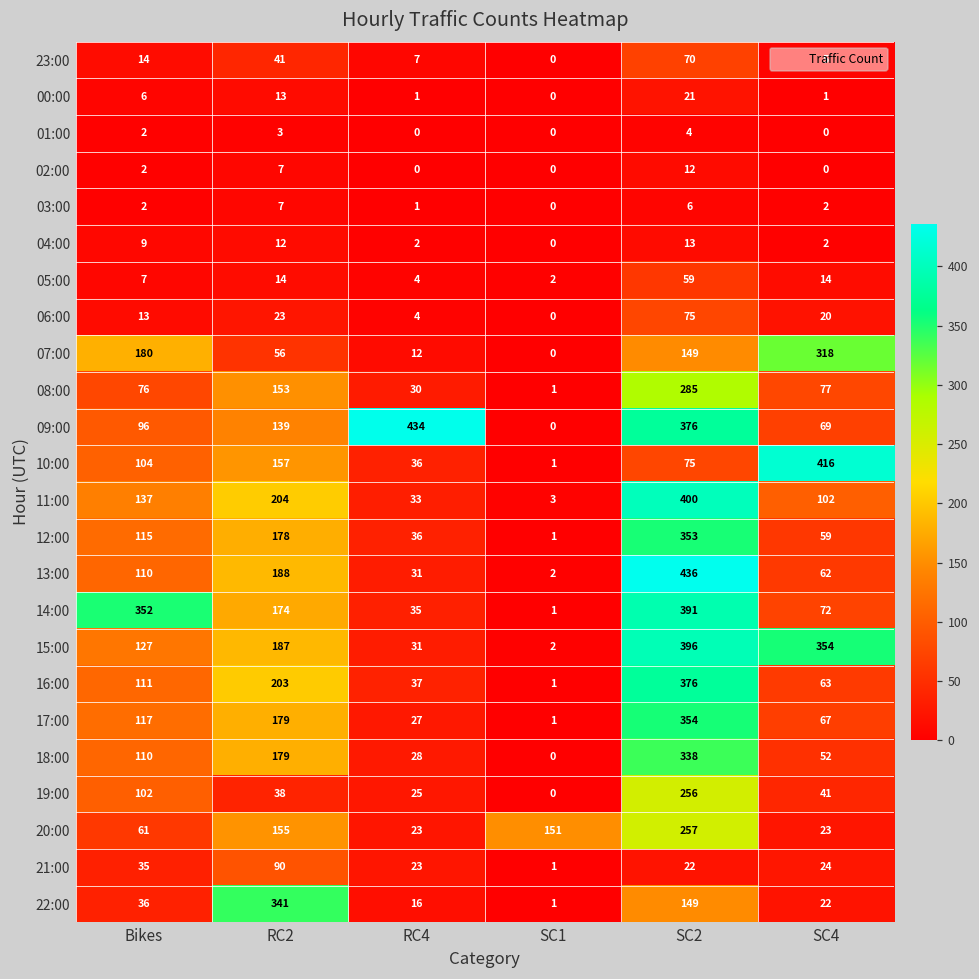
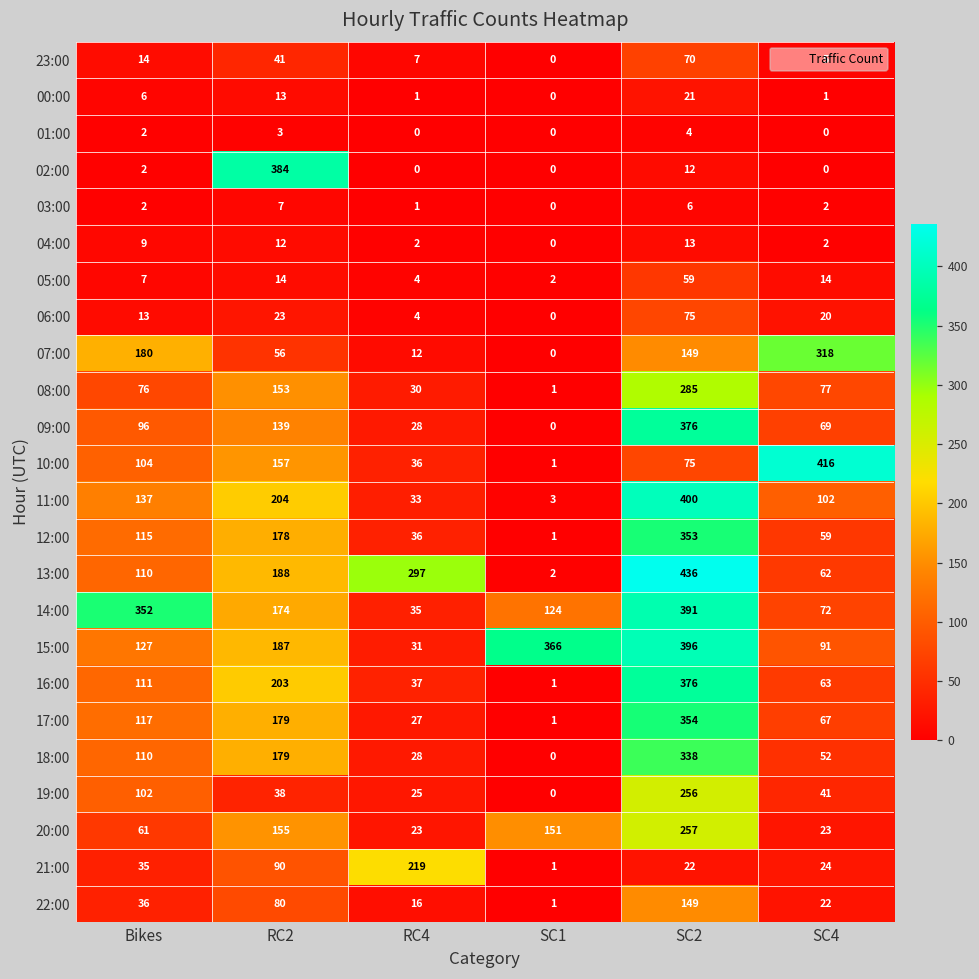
  {
    "23:00": {
      "Bikes": 14,
      "RC2": 41,
      "RC4": 7,
      "SC1": 0,
      "SC2": 70
    },
    "00:00": {
      "Bikes": 6,
      "RC2": 13,
      "RC4": 1,
      "SC1": 0,
      "SC2": 21,
      "SC4": 1
    },
    "01:00": {
      "Bikes": 2,
      "RC2": 3,
      "RC4": 0,
      "SC1": 0,
      "SC2": 4,
      "SC4": 0
    },
    "02:00": {
      "Bikes": 2,
-     "RC2": 7,
+     "RC2": 384,
      "RC4": 0,
      "SC1": 0,
      "SC2": 12,
      "SC4": 0
    },
    "03:00": {
      "Bikes": 2,
      "RC2": 7,
      "RC4": 1,
      "SC1": 0,
      "SC2": 6,
      "SC4": 2
    },
    "04:00": {
      "Bikes": 9,
      "RC2": 12,
      "RC4": 2,
      "SC1": 0,
      "SC2": 13,
      "SC4": 2
    },
    "05:00": {
      "Bikes": 7,
      "RC2": 14,
      "RC4": 4,
      "SC1": 2,
      "SC2": 59,
      "SC4": 14
    },
    "06:00": {
      "Bikes": 13,
      "RC2": 23,
      "RC4": 4,
      "SC1": 0,
      "SC2": 75,
      "SC4": 20
    },
    "07:00": {
      "Bikes": 180,
      "RC2": 56,
      "RC4": 12,
      "SC1": 0,
      "SC2": 149,
      "SC4": 318
    },
    "08:00": {
      "Bikes": 76,
      "RC2": 153,
      "RC4": 30,
      "SC1": 1,
      "SC2": 285,
      "SC4": 77
    },
    "09:00": {
      "Bikes": 96,
      "RC2": 139,
-     "RC4": 434,
+     "RC4": 28,
      "SC1": 0,
      "SC2": 376,
      "SC4": 69
    },
    "10:00": {
      "Bikes": 104,
      "RC2": 157,
      "RC4": 36,
      "SC1": 1,
      "SC2": 75,
      "SC4": 416
    },
    "11:00": {
      "Bikes": 137,
      "RC2": 204,
      "RC4": 33,
      "SC1": 3,
      "SC2": 400,
      "SC4": 102
    },
    "12:00": {
      "Bikes": 115,
      "RC2": 178,
      "RC4": 36,
      "SC1": 1,
      "SC2": 353,
      "SC4": 59
    },
    "13:00": {
      "Bikes": 110,
      "RC2": 188,
-     "RC4": 31,
+     "RC4": 297,
      "SC1": 2,
      "SC2": 436,
      "SC4": 62
    },
    "14:00": {
      "Bikes": 352,
      "RC2": 174,
      "RC4": 35,
-     "SC1": 1,
+     "SC1": 124,
      "SC2": 391,
      "SC4": 72
    },
    "15:00": {
      "Bikes": 127,
      "RC2": 187,
      "RC4": 31,
-     "SC1": 2,
+     "SC1": 366,
      "SC2": 396,
-     "SC4": 354
+     "SC4": 91
    },
    "16:00": {
      "Bikes": 111,
      "RC2": 203,
      "RC4": 37,
      "SC1": 1,
      "SC2": 376,
      "SC4": 63
    },
    "17:00": {
      "Bikes": 117,
      "RC2": 179,
      "RC4": 27,
      "SC1": 1,
      "SC2": 354,
      "SC4": 67
    },
    "18:00": {
      "Bikes": 110,
      "RC2": 179,
      "RC4": 28,
      "SC1": 0,
      "SC2": 338,
      "SC4": 52
    },
    "19:00": {
      "Bikes": 102,
      "RC2": 38,
      "RC4": 25,
      "SC1": 0,
      "SC2": 256,
      "SC4": 41
    },
    "20:00": {
      "Bikes": 61,
      "RC2": 155,
      "RC4": 23,
      "SC1": 151,
      "SC2": 257,
      "SC4": 23
    },
    "21:00": {
      "Bikes": 35,
      "RC2": 90,
-     "RC4": 23,
+     "RC4": 219,
      "SC1": 1,
      "SC2": 22,
      "SC4": 24
    },
    "22:00": {
      "Bikes": 36,
-     "RC2": 341,
+     "RC2": 80,
      "RC4": 16,
      "SC1": 1,
      "SC2": 149,
      "SC4": 22
    }
  }
